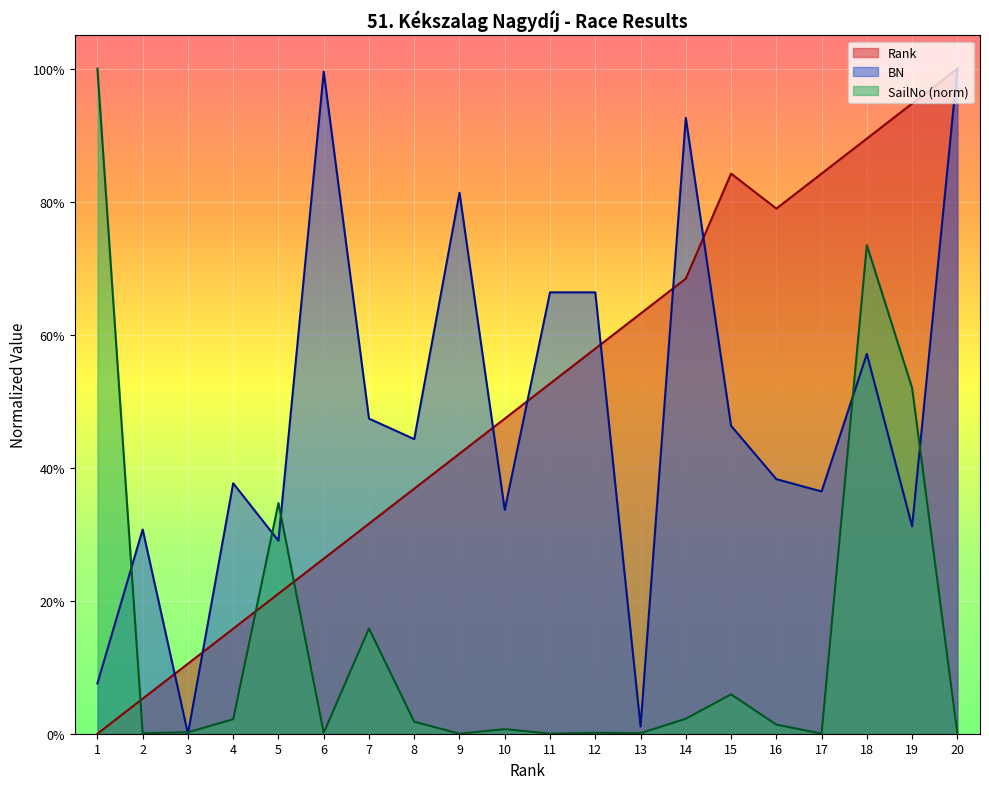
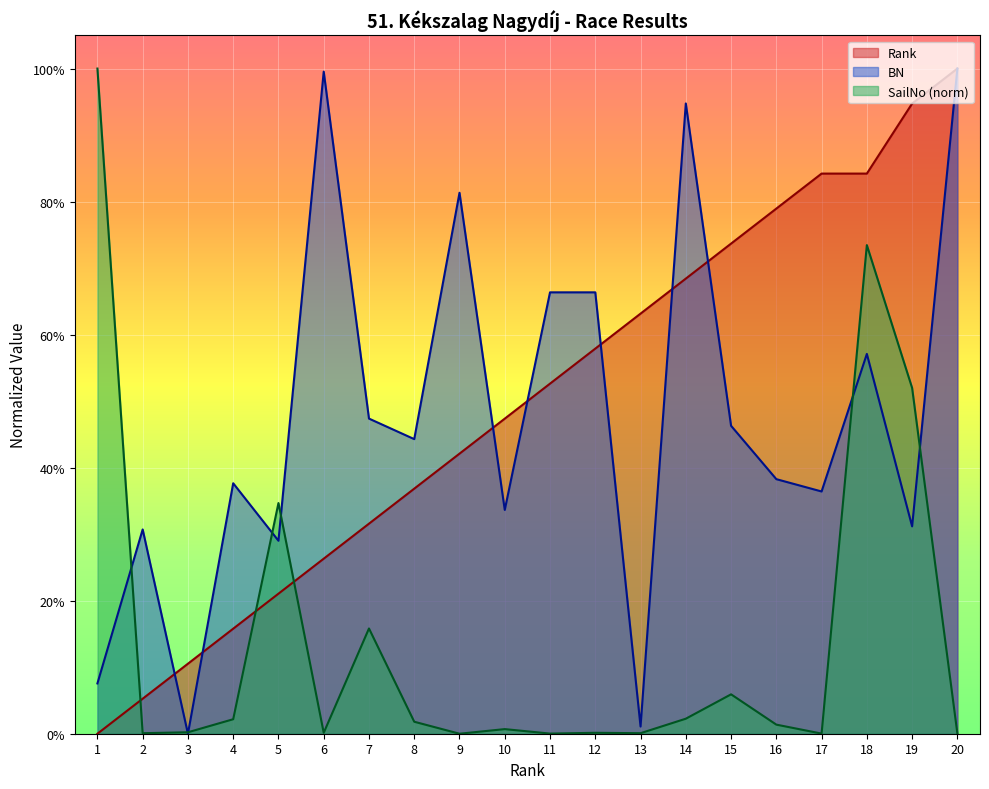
  {
    "Rank": {
      "1": "0%",
      "2": "5%",
      "3": "11%",
      "4": "16%",
      "5": "21%",
      "6": "26%",
      "7": "32%",
      "8": "37%",
      "9": "42%",
      "10": "47%",
      "11": "53%",
      "12": "58%",
      "13": "63%",
      "14": "68%",
-     "15": "84%",
+     "15": "74%",
      "16": "79%",
      "17": "84%",
-     "18": "89%",
+     "18": "84%",
      "19": "95%"
    },
    "BN": {
      "1": "8%",
      "2": "31%",
      "4": "38%",
      "5": "29%",
      "6": "100%",
      "7": "47%",
      "8": "44%",
      "9": "81%",
      "10": "34%",
      "11": "66%",
      "12": "66%",
      "13": "1%",
-     "14": "93%",
+     "14": "95%",
      "15": "46%",
      "16": "38%",
      "17": "36%",
      "18": "57%",
      "19": "31%"
    },
    "SailNo (norm)": {
      "1": "100%",
      "2": "0%",
      "4": "2%",
      "5": "35%",
      "6": "0%",
      "7": "16%",
      "8": "2%",
      "9": "0%",
      "10": "1%",
      "11": "0%",
      "12": "0%",
      "13": "0%",
      "14": "2%",
      "15": "6%",
      "16": "1%",
      "17": "0%",
      "18": "73%",
      "19": "52%",
      "20": "0%"
    }
  }
